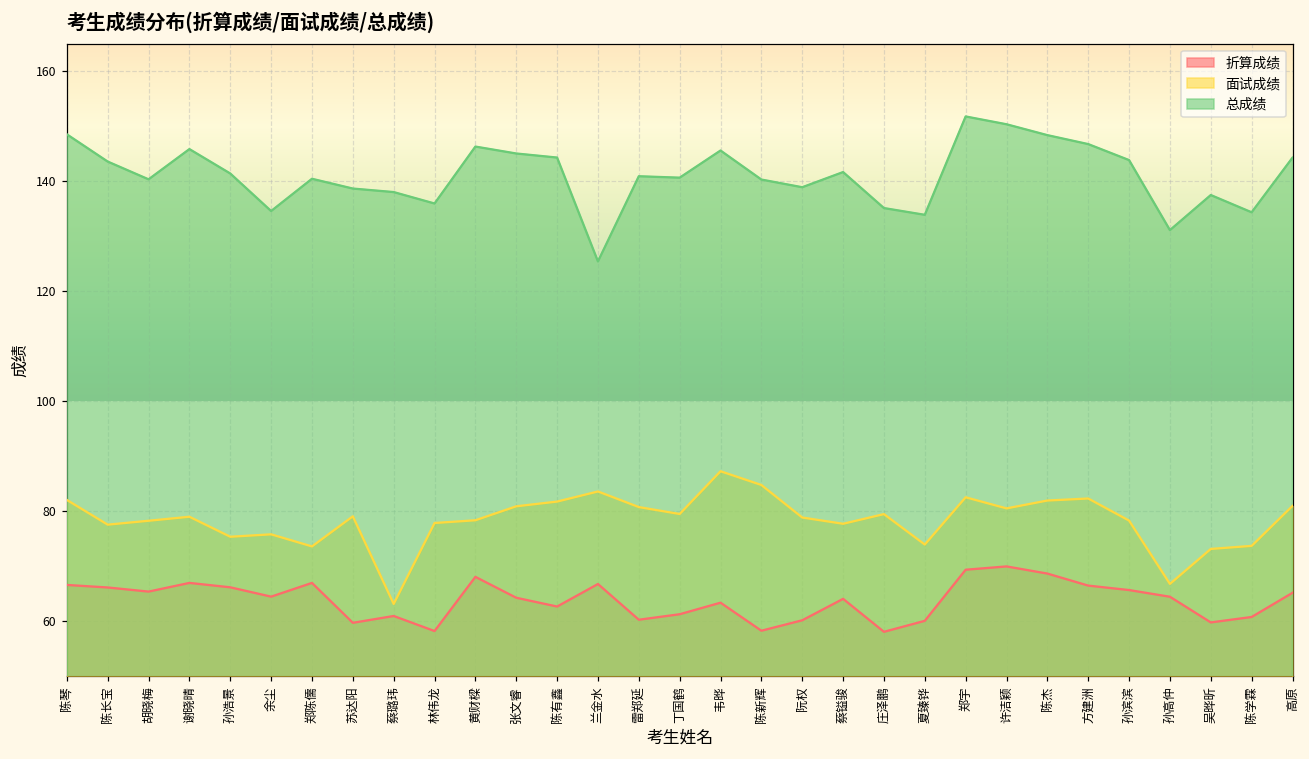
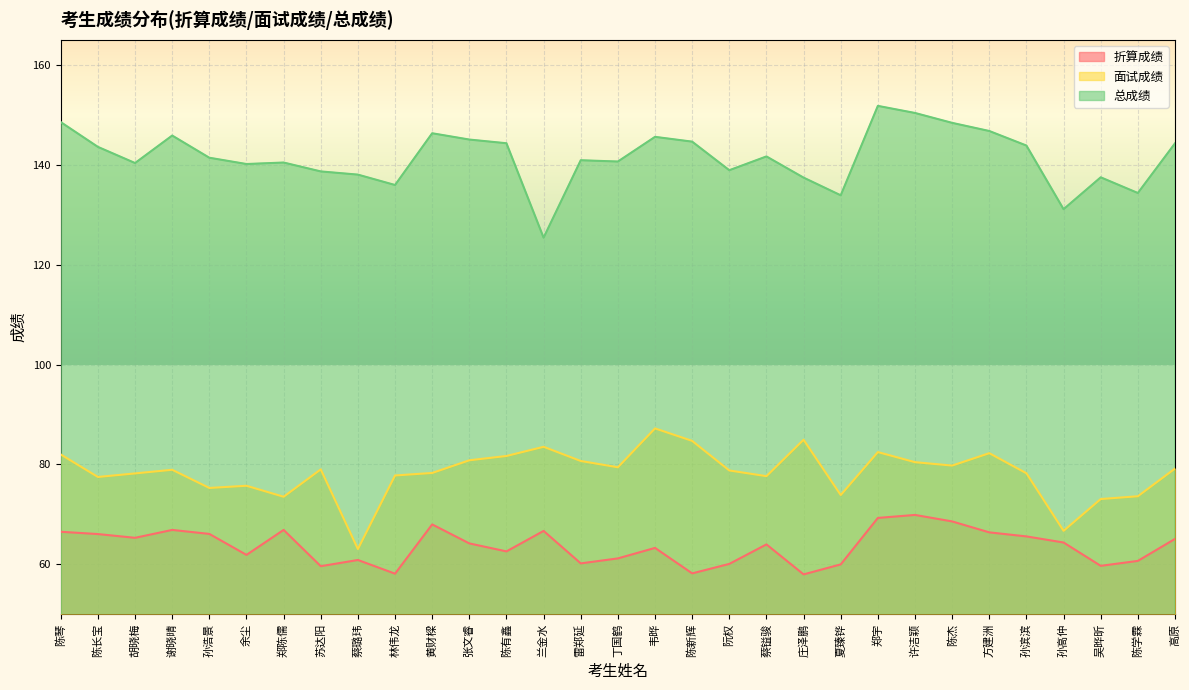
  {
    "折算成绩": {
      "陈琴": 67,
      "陈长宝": 66,
      "胡晓梅": 65,
      "谢晓晴": 67,
      "孙浩景": 66,
-     "余尘": 64,
+     "余尘": 62,
      "郑陈儒": 67,
      "苏达阳": 60,
      "蔡璐玮": 61,
      "林伟龙": 58,
      "黄财樑": 68,
      "张文睿": 64,
      "陈有鑫": 63,
      "兰金水": 67,
      "雷郑延": 60,
      "丁国鹤": 61,
      "韦晔": 63,
      "陈新辉": 58,
      "阮权": 60,
      "蔡镒骏": 64,
      "庄泽鹏": 58,
      "夏臻铧": 60,
      "郑宇": 69,
      "许洁颖": 70,
      "陈杰": 69,
      "方建洲": 66,
      "孙滨滨": 66,
      "孙高仲": 64,
      "吴晔昕": 60,
      "陈学霖": 61,
      "高原": 65
    },
    "面试成绩": {
      "陈琴": 82,
      "陈长宝": 78,
      "胡晓梅": 78,
      "谢晓晴": 79,
      "孙浩景": 75,
      "余尘": 76,
      "郑陈儒": 74,
      "苏达阳": 79,
      "蔡璐玮": 63,
      "林伟龙": 78,
      "黄财樑": 78,
      "张文睿": 81,
      "陈有鑫": 82,
      "兰金水": 84,
      "雷郑延": 81,
      "丁国鹤": 79,
      "韦晔": 87,
      "陈新辉": 85,
      "阮权": 79,
      "蔡镒骏": 78,
-     "庄泽鹏": 79,
+     "庄泽鹏": 85,
      "夏臻铧": 74,
      "郑宇": 82,
      "许洁颖": 80,
-     "陈杰": 82,
+     "陈杰": 80,
      "方建洲": 82,
      "孙滨滨": 78,
      "孙高仲": 67,
      "吴晔昕": 73,
      "陈学霖": 74,
-     "高原": 81
+     "高原": 79
    },
    "总成绩": {
      "陈琴": 149,
      "陈长宝": 144,
      "胡晓梅": 140,
      "谢晓晴": 146,
      "孙浩景": 141,
-     "余尘": 135,
+     "余尘": 140,
      "郑陈儒": 140,
      "苏达阳": 139,
      "蔡璐玮": 138,
      "林伟龙": 136,
      "黄财樑": 146,
      "张文睿": 145,
      "陈有鑫": 144,
      "兰金水": 125,
      "雷郑延": 141,
      "丁国鹤": 141,
      "韦晔": 146,
-     "陈新辉": 140,
+     "陈新辉": 145,
      "阮权": 139,
      "蔡镒骏": 142,
-     "庄泽鹏": 135,
+     "庄泽鹏": 137,
      "夏臻铧": 134,
      "郑宇": 152,
      "许洁颖": 150,
      "陈杰": 148,
      "方建洲": 147,
      "孙滨滨": 144,
      "孙高仲": 131,
      "吴晔昕": 137,
      "陈学霖": 134,
      "高原": 144
    }
  }
